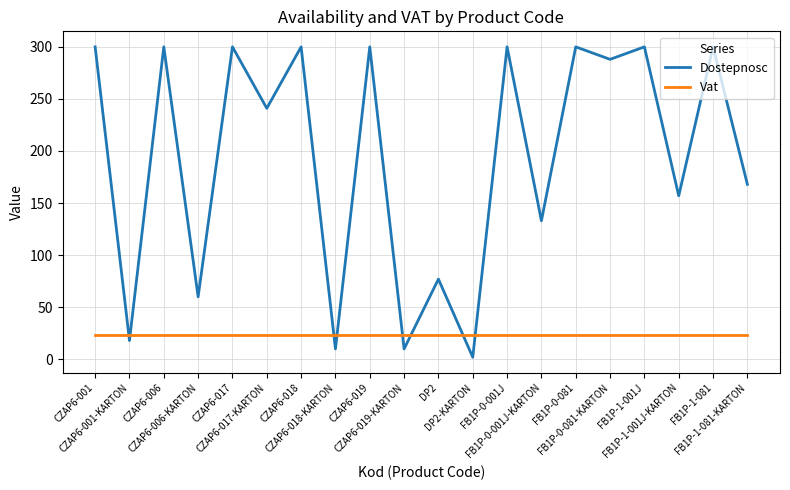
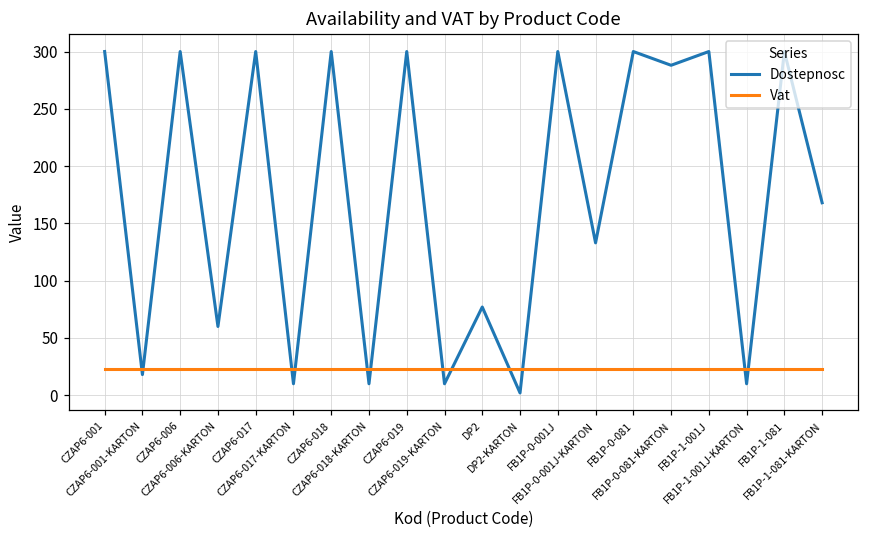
  {
    "Dostepnosc": {
      "CZAP6-001": 300,
      "CZAP6-001-KARTON": 18,
      "CZAP6-006": 300,
      "CZAP6-006-KARTON": 60,
      "CZAP6-017": 300,
-     "CZAP6-017-KARTON": 241,
+     "CZAP6-017-KARTON": 10,
      "CZAP6-018": 300,
      "CZAP6-018-KARTON": 10,
      "CZAP6-019": 300,
      "CZAP6-019-KARTON": 10,
      "DP2": 77,
      "DP2-KARTON": 2,
      "FB1P-0-001J": 300,
      "FB1P-0-001J-KARTON": 133,
      "FB1P-0-081": 300,
      "FB1P-0-081-KARTON": 288,
      "FB1P-1-001J": 300,
-     "FB1P-1-001J-KARTON": 157,
+     "FB1P-1-001J-KARTON": 10,
      "FB1P-1-081-KARTON": 168
    },
    "Vat": {
      "CZAP6-001": 23,
      "CZAP6-001-KARTON": 23,
      "CZAP6-006": 23,
      "CZAP6-006-KARTON": 23,
      "CZAP6-017": 23,
      "CZAP6-017-KARTON": 23,
      "CZAP6-018": 23,
      "CZAP6-018-KARTON": 23,
      "CZAP6-019": 23,
      "CZAP6-019-KARTON": 23,
      "DP2": 23,
      "DP2-KARTON": 23,
      "FB1P-0-001J": 23,
      "FB1P-0-001J-KARTON": 23,
      "FB1P-0-081": 23,
      "FB1P-0-081-KARTON": 23,
      "FB1P-1-001J": 23,
      "FB1P-1-001J-KARTON": 23,
      "FB1P-1-081": 23,
      "FB1P-1-081-KARTON": 23
    }
  }
